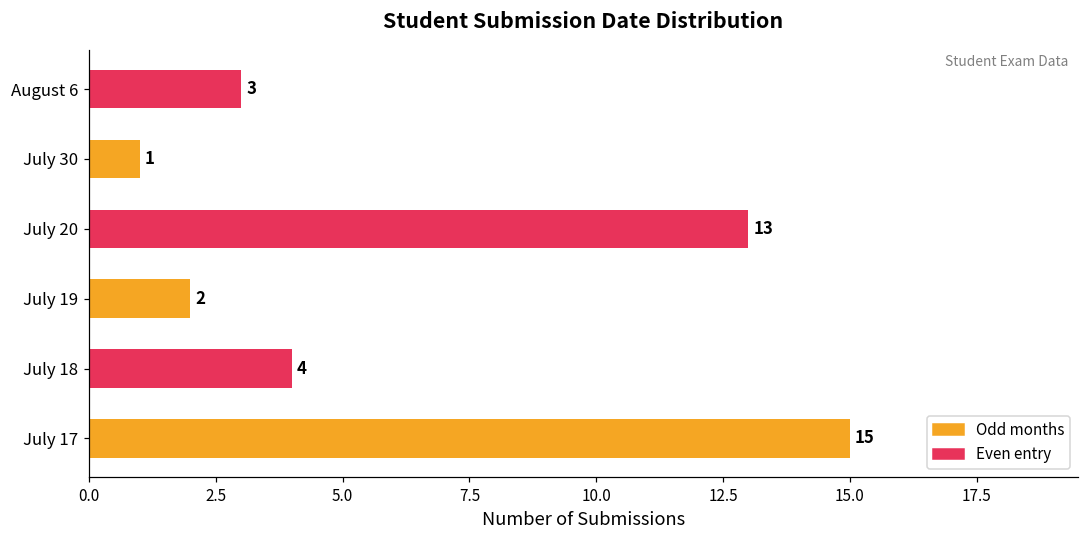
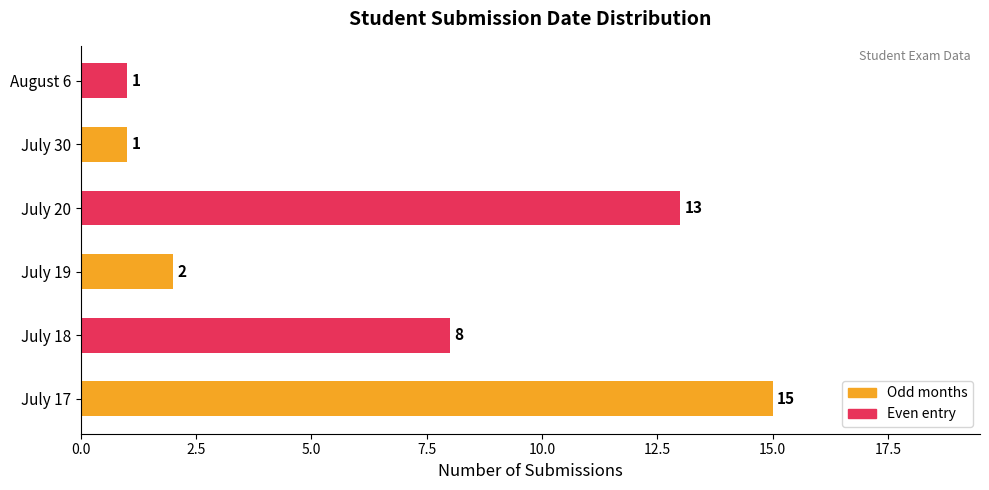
  {
-   "August 6": 3,
+   "August 6": 1,
    "July 30": 1,
    "July 20": 13,
    "July 19": 2,
-   "July 18": 4,
+   "July 18": 8,
    "July 17": 15
  }
